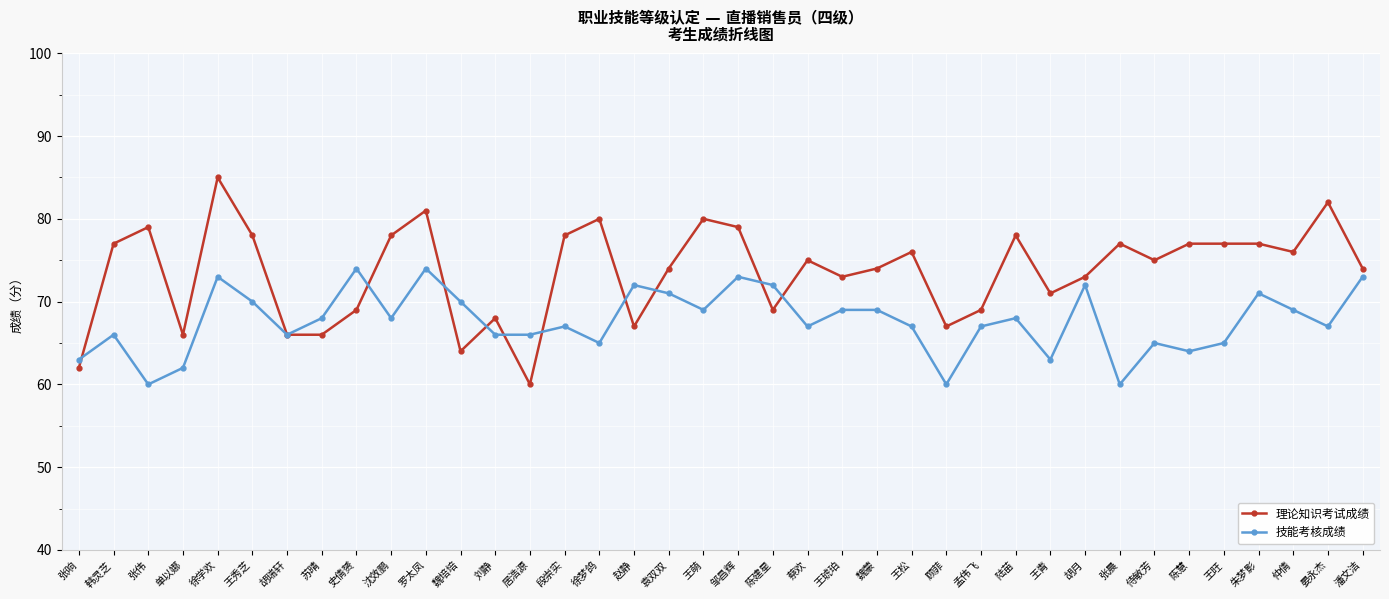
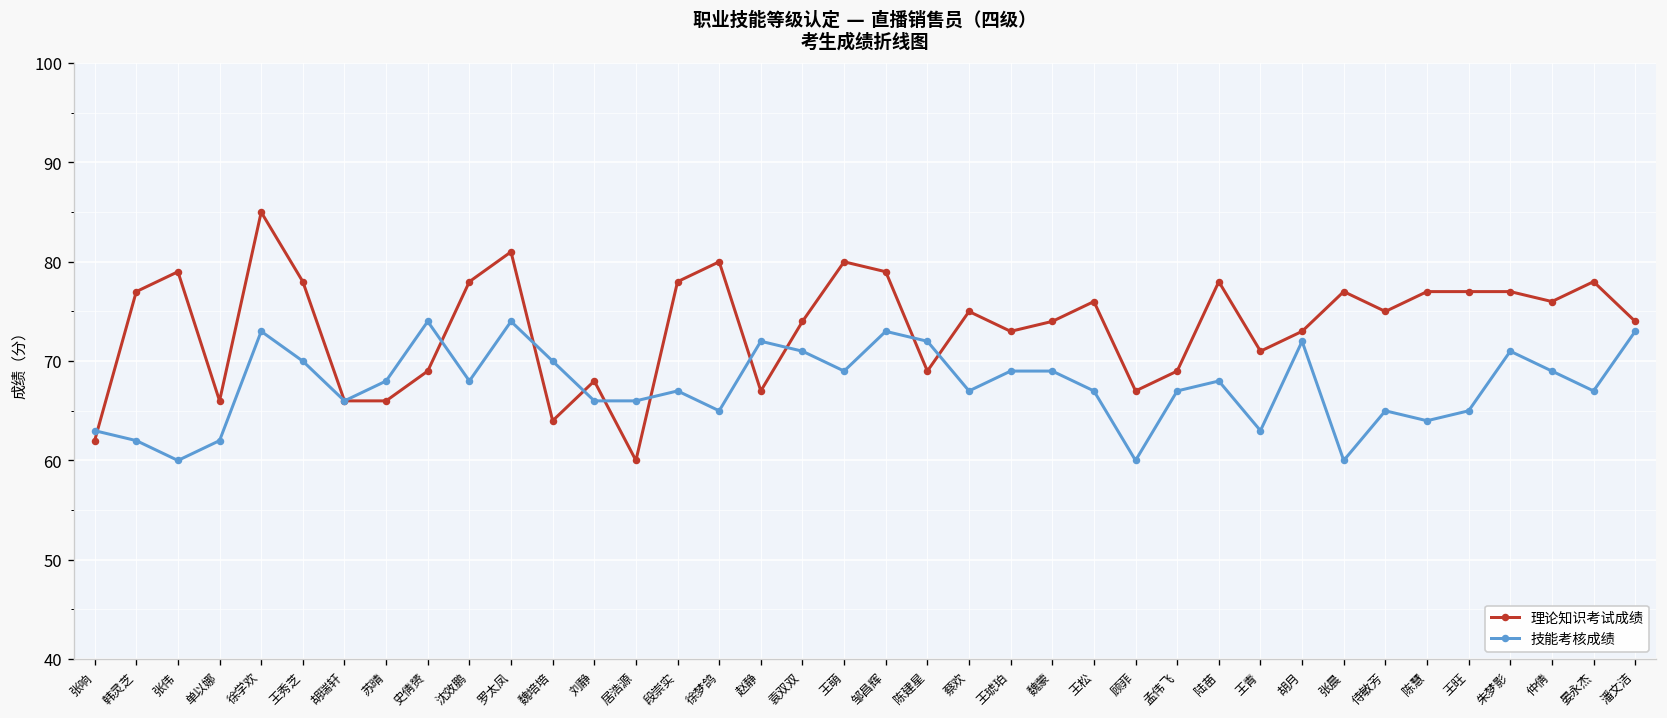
  {
    "理论知识考试成绩": {
      "张响": 62,
      "韩灵芝": 77,
      "张伟": 79,
      "单以娜": 66,
      "徐学欢": 85,
      "王秀芝": 78,
      "苏晴": 66,
      "史倩赟": 69,
      "沈效鹏": 78,
      "罗太凤": 81,
      "魏培培": 64,
      "刘静": 68,
      "居浩源": 60,
      "段崇实": 78,
      "徐梦鸽": 80,
      "赵静": 67,
      "袁双双": 74,
      "王萌": 80,
      "邹昌辉": 79,
      "陈建星": 69,
      "蔡欢": 75,
      "王琥珀": 73,
      "魏蒙": 74,
      "王松": 76,
      "顾菲": 67,
      "孟伟飞": 69,
      "陆苗": 78,
      "王青": 71,
      "胡月": 73,
      "张晨": 77,
      "侍敏芳": 75,
      "陈慧": 77,
      "王旺": 77,
      "朱梦影": 77,
      "仲倩": 76,
-     "晏永杰": 82,
+     "晏永杰": 78,
      "潘文洁": 74
    },
    "技能考核成绩": {
      "张响": 63,
-     "韩灵芝": 66,
+     "韩灵芝": 62,
      "张伟": 60,
      "单以娜": 62,
      "徐学欢": 73,
      "王秀芝": 70,
      "苏晴": 68,
      "史倩赟": 74,
      "沈效鹏": 68,
      "罗太凤": 74,
      "魏培培": 70,
      "刘静": 66,
      "居浩源": 66,
      "段崇实": 67,
      "徐梦鸽": 65,
      "赵静": 72,
      "袁双双": 71,
      "王萌": 69,
      "邹昌辉": 73,
      "陈建星": 72,
      "蔡欢": 67,
      "王琥珀": 69,
      "魏蒙": 69,
      "王松": 67,
      "顾菲": 60,
      "孟伟飞": 67,
      "陆苗": 68,
      "王青": 63,
      "胡月": 72,
      "张晨": 60,
      "侍敏芳": 65,
      "陈慧": 64,
      "王旺": 65,
      "朱梦影": 71,
      "仲倩": 69,
      "晏永杰": 67,
      "潘文洁": 73
    }
  }
